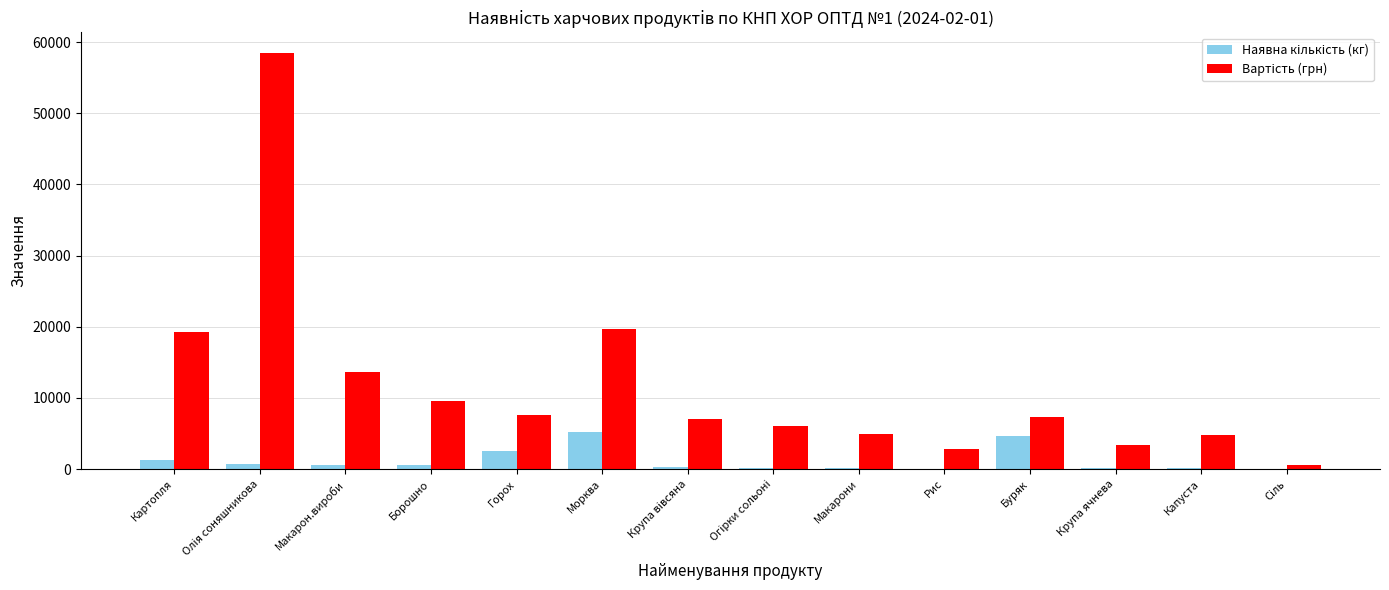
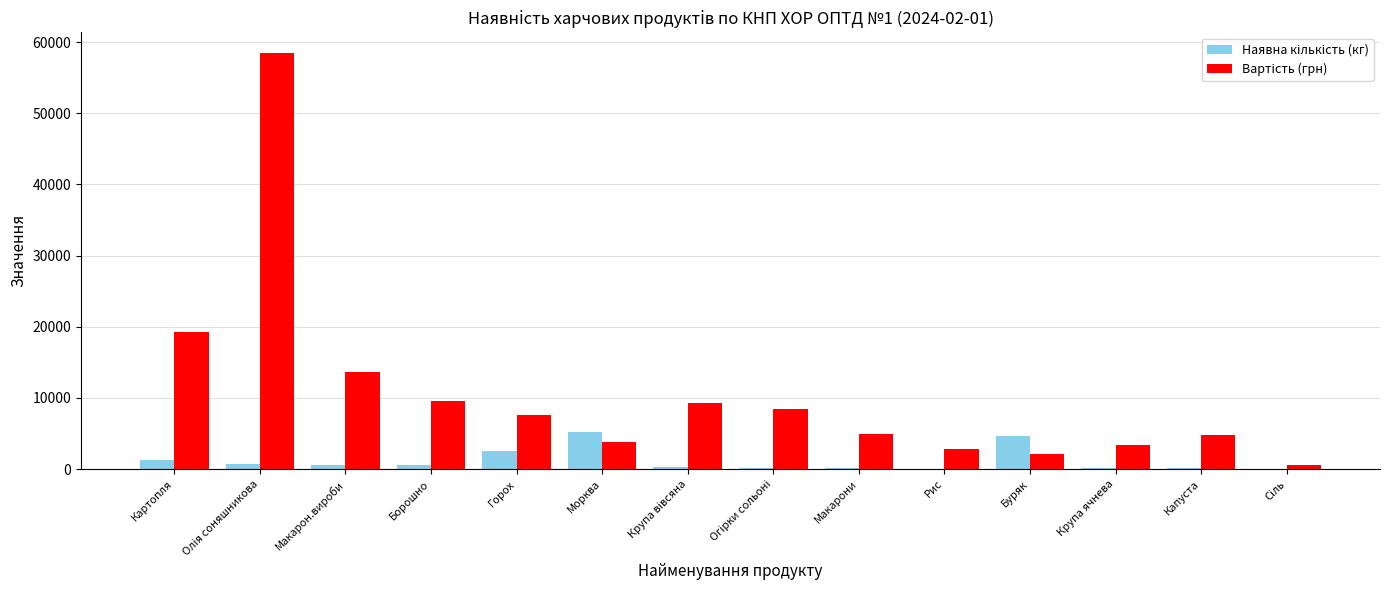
  {
    "Наявна кількість (кг)": {
      "Картопля": 1000,
      "Олія соняшникова": 1000,
      "Макарон.вироби": 1000,
      "Борошно": 1000,
      "Горох": 3000,
      "Морква": 5000,
      "Буряк": 5000
    },
    "Вартість (грн)": {
      "Картопля": 19000,
      "Олія соняшникова": 58000,
      "Макарон.вироби": 14000,
      "Борошно": 10000,
      "Горох": 8000,
-     "Морква": 20000,
-     "Крупа вівсяна": 7000,
-     "Огірки сольоні": 6000,
+     "Морква": 4000,
+     "Крупа вівсяна": 9000,
+     "Огірки сольоні": 8000,
      "Макарони": 5000,
      "Рис": 3000,
-     "Буряк": 7000,
+     "Буряк": 2000,
      "Крупа ячнева": 3000,
      "Капуста": 5000,
      "Сіль": 1000
    }
  }
